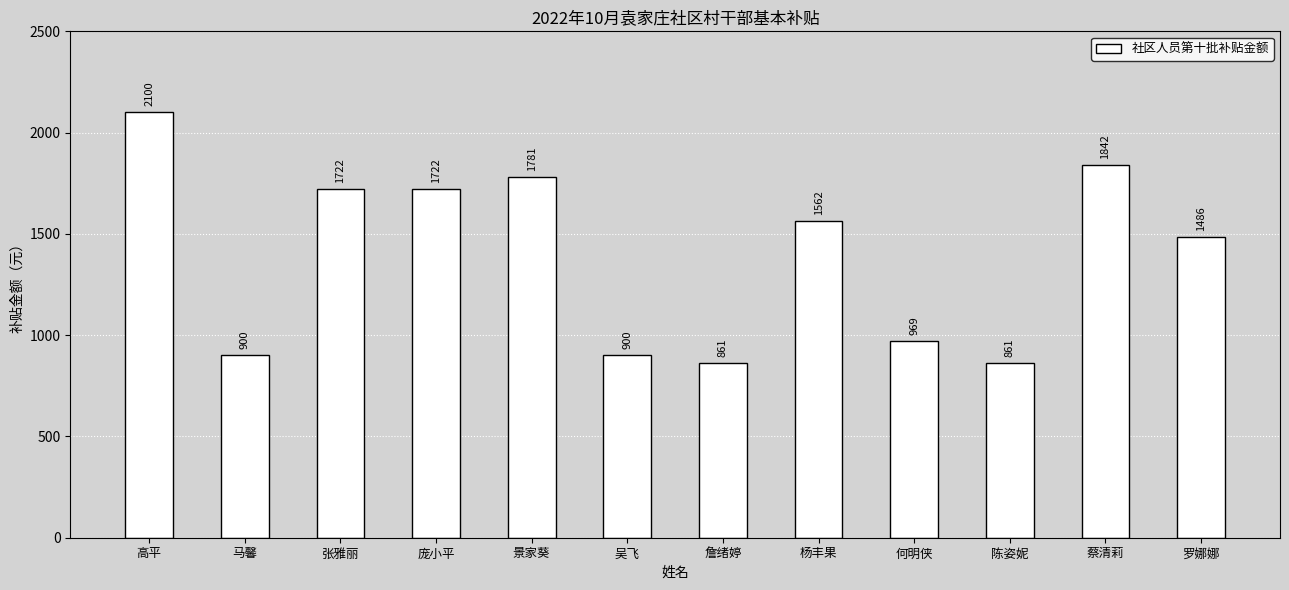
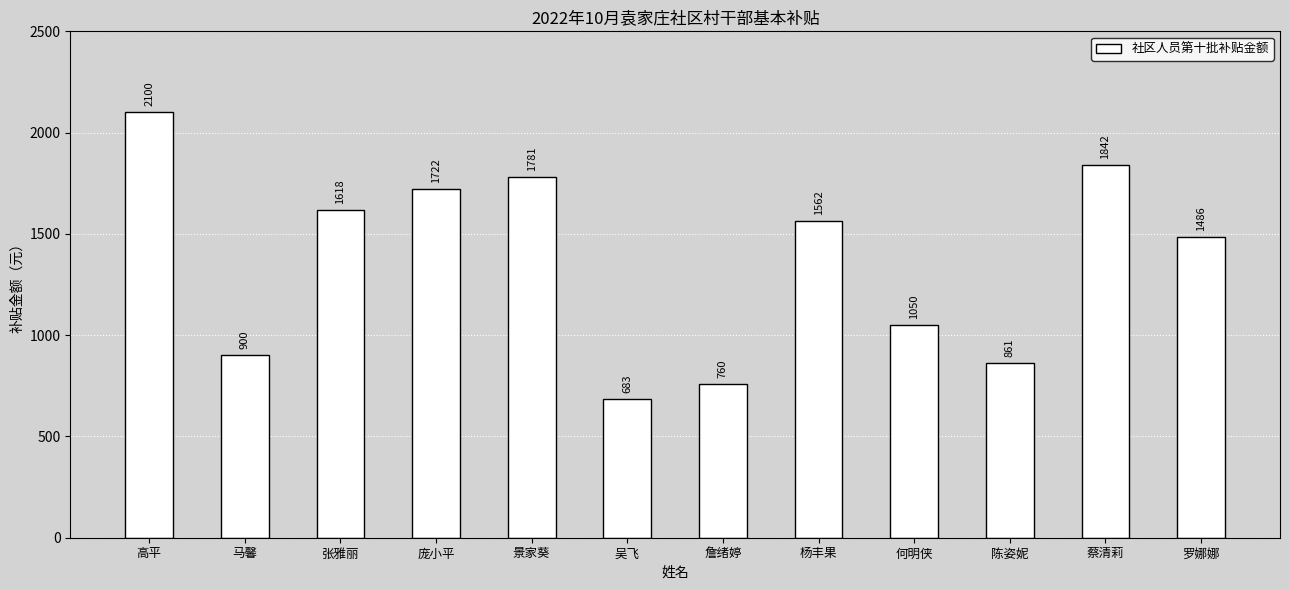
  {
    "高平": 2100,
    "马馨": 900,
-   "张雅丽": 1722,
+   "张雅丽": 1618,
    "庞小平": 1722,
    "景家葵": 1781,
-   "吴飞": 900,
-   "詹绪婷": 861,
+   "吴飞": 683,
+   "詹绪婷": 760,
    "杨丰果": 1562,
-   "何明侠": 969,
+   "何明侠": 1050,
    "陈姿妮": 861,
    "蔡清莉": 1842,
    "罗娜娜": 1486
  }
